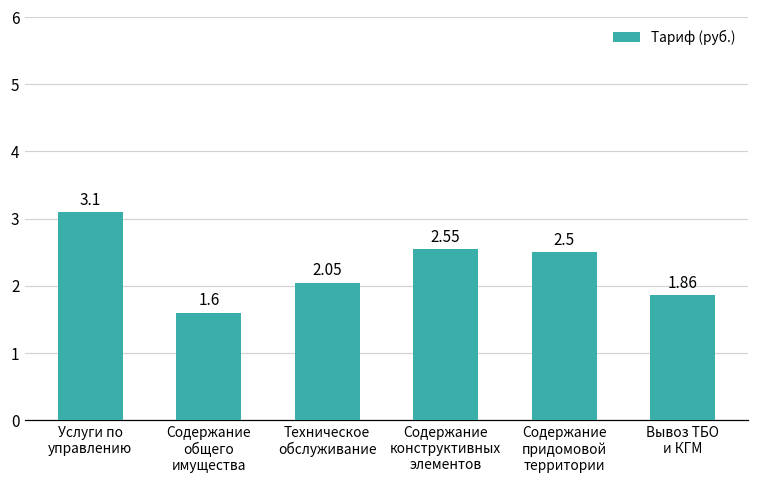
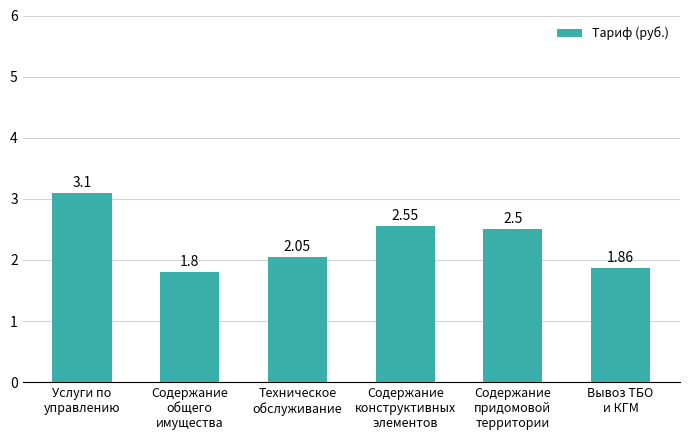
  {
    "Услуги по управлению": 3.1,
-   "Содержание общего имущества": 1.6,
+   "Содержание общего имущества": 1.8,
    "Техническое обслуживание": 2.05,
    "Содержание конструктивных элементов": 2.55,
    "Содержание придомовой территории": 2.5,
    "Вывоз ТБО и КГМ": 1.86
  }
